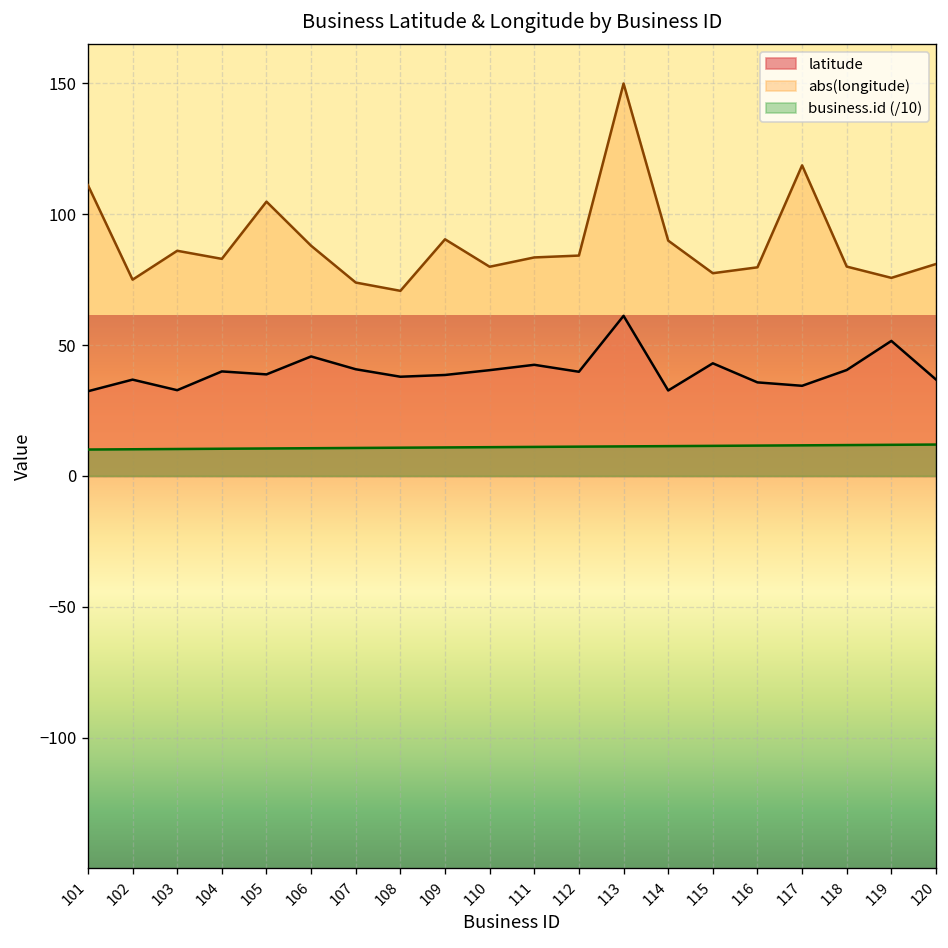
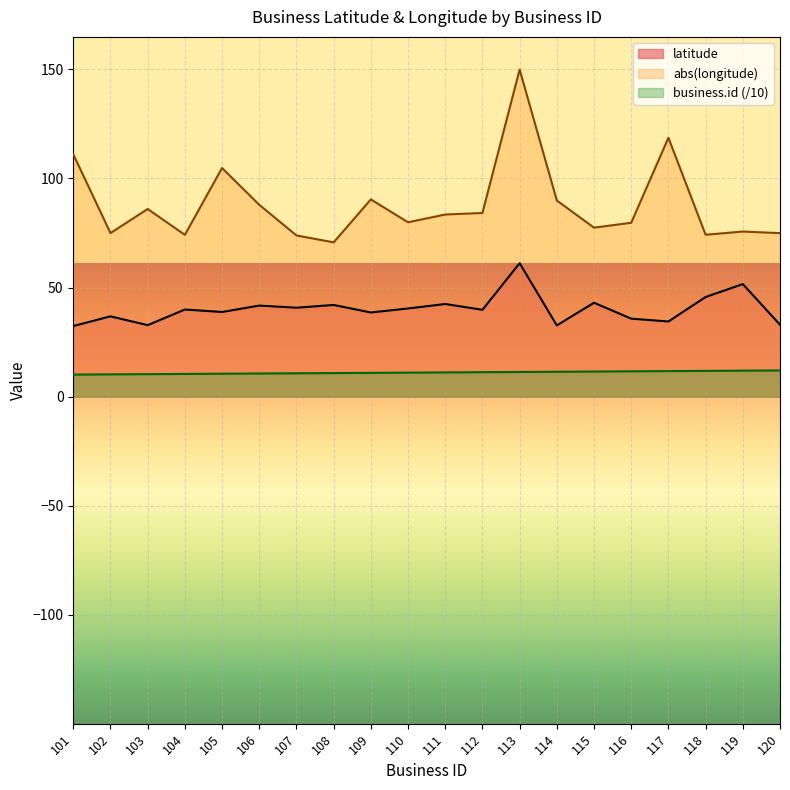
  {
    "latitude": {
      "101": 32,
      "102": 37,
      "103": 33,
      "104": 40,
      "105": 39,
-     "106": 46,
+     "106": 42,
      "107": 41,
-     "108": 38,
+     "108": 42,
      "109": 39,
      "110": 40,
      "111": 42,
      "112": 40,
      "113": 61,
      "114": 33,
      "115": 43,
      "116": 36,
      "117": 34,
-     "118": 40,
+     "118": 46,
      "119": 52,
-     "120": 37
+     "120": 33
    },
    "abs(longitude)": {
      "101": 111,
      "102": 75,
      "103": 86,
-     "104": 83,
+     "104": 74,
      "105": 105,
      "106": 88,
      "107": 74,
      "108": 71,
      "109": 90,
      "110": 80,
      "111": 83,
      "112": 84,
      "113": 150,
      "114": 90,
      "115": 77,
      "116": 80,
      "117": 119,
-     "118": 80,
+     "118": 74,
      "119": 76,
-     "120": 81
+     "120": 75
    },
    "business.id (/10)": {
      "101": 10,
      "102": 10,
      "103": 10,
      "104": 10,
      "105": 11,
      "106": 11,
      "107": 11,
      "108": 11,
      "109": 11,
      "110": 11,
      "111": 11,
      "112": 11,
      "113": 11,
      "114": 11,
      "115": 12,
      "116": 12,
      "117": 12,
      "118": 12,
      "119": 12,
      "120": 12
    }
  }
